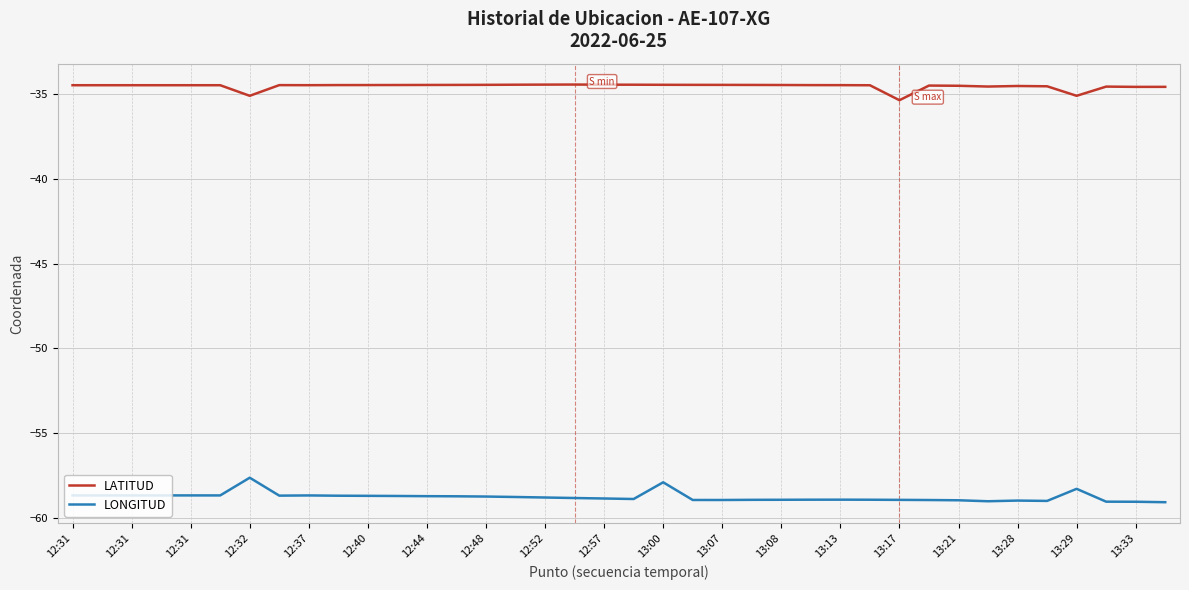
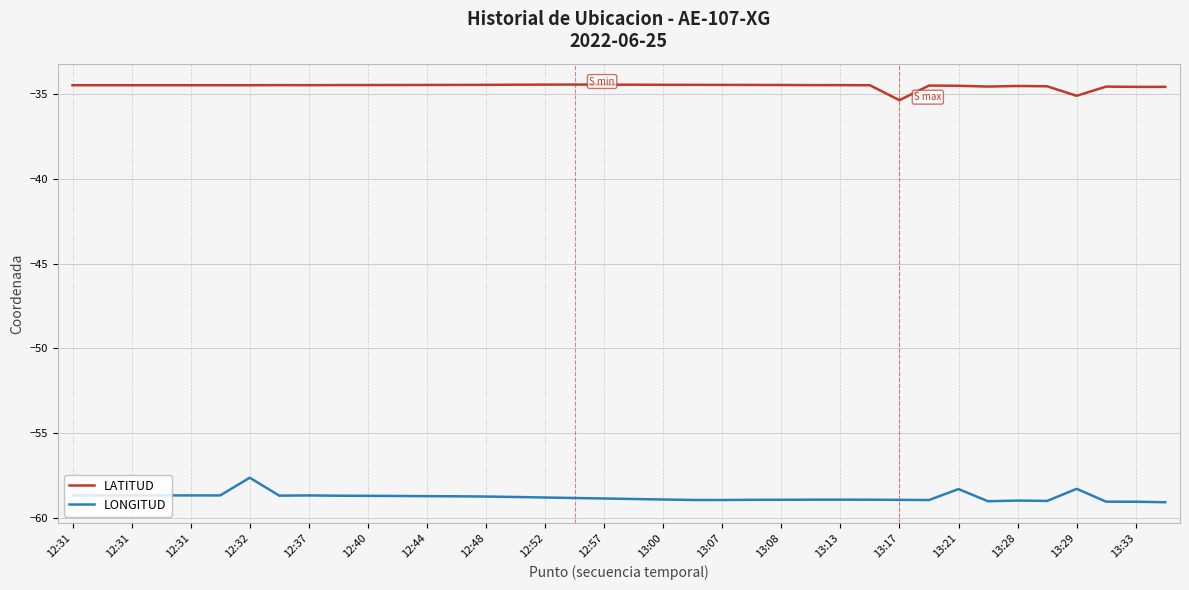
  {
    "LATITUD": {
-     "12:32": -35.1,
+     "12:32": -34.5,
      "12:40": -34.5,
      "12:44": -34.5,
      "12:48": -34.5,
      "12:52": -34.4,
      "13:00": -34.5,
      "13:08": -34.5,
      "13:13": -34.5,
      "13:17": -35.4,
      "13:21": -34.5,
      "13:29": -35.1,
      "13:33": -34.6
    },
    "LONGITUD": {
      "12:32": -57.6,
      "12:40": -58.7,
      "12:44": -58.7,
      "12:48": -58.7,
      "12:52": -58.8,
      "12:57": -58.9,
-     "13:00": -57.9,
+     "13:00": -58.9,
      "13:08": -58.9,
      "13:13": -58.9,
      "13:17": -58.9,
-     "13:21": -59.0,
+     "13:21": -58.3,
      "13:29": -58.3,
      "13:33": -59.0
    }
  }
